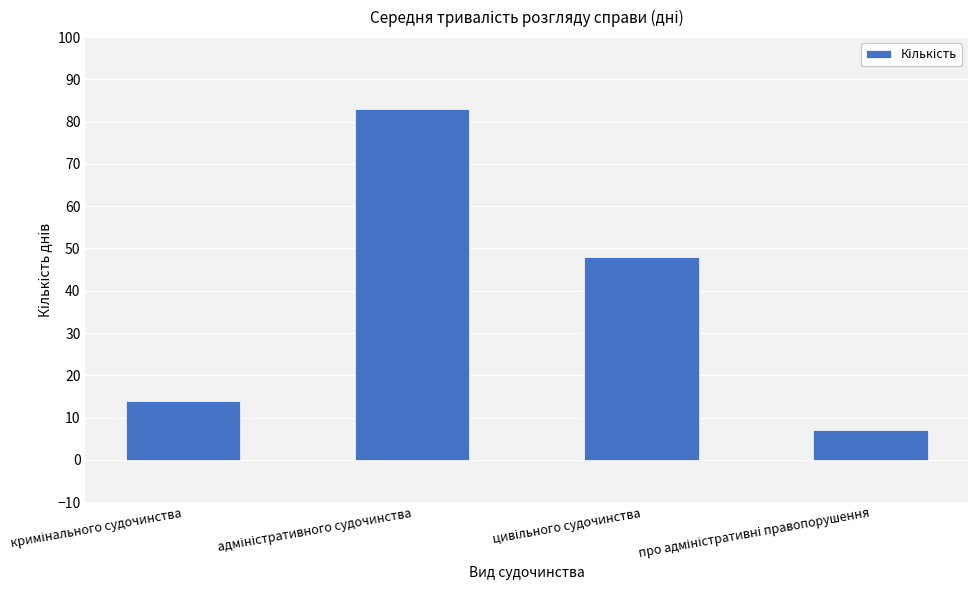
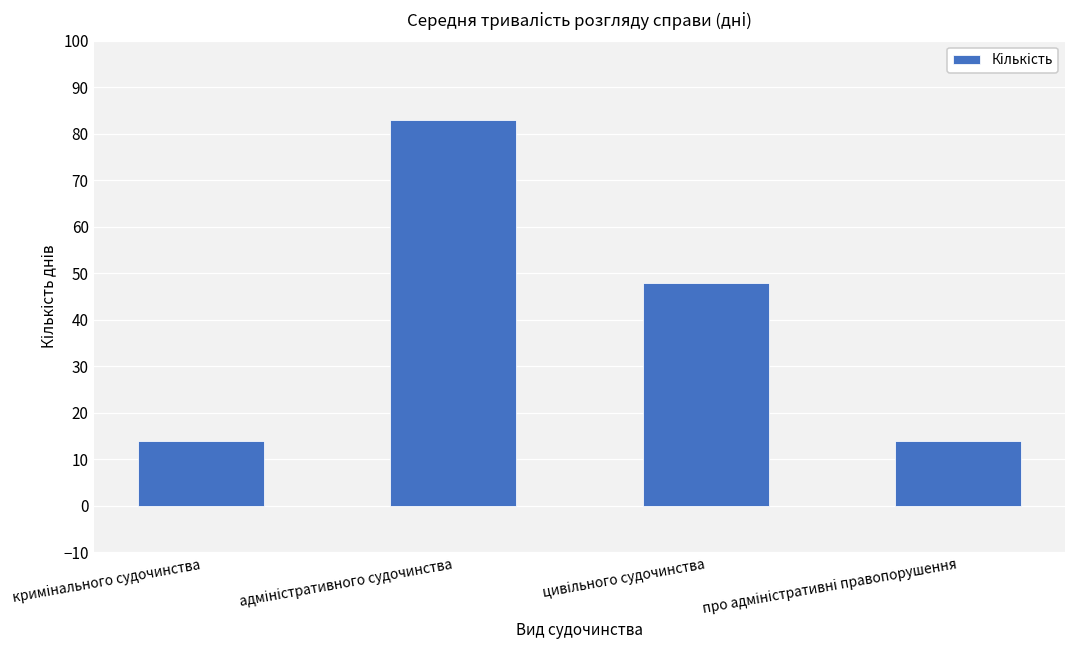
  {
    "кримінального судочинства": 14,
    "адміністративного судочинства": 83,
    "цивільного судочинства": 48,
-   "про адміністративні правопорушення": 7
+   "про адміністративні правопорушення": 14
  }
